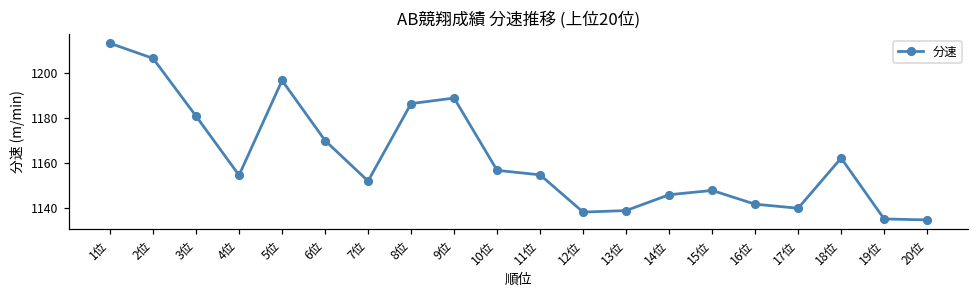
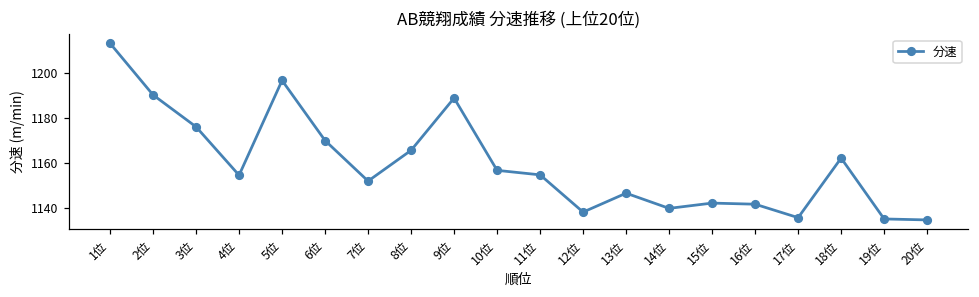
  {
    "1位": 1213,
-   "2位": 1206,
-   "3位": 1181,
+   "2位": 1190,
+   "3位": 1176,
    "4位": 1155,
    "5位": 1197,
    "6位": 1170,
    "7位": 1152,
-   "8位": 1186,
+   "8位": 1166,
    "9位": 1189,
    "10位": 1157,
    "11位": 1155,
    "12位": 1138,
-   "13位": 1139,
-   "14位": 1146,
-   "15位": 1148,
+   "13位": 1147,
+   "14位": 1140,
+   "15位": 1142,
    "16位": 1142,
-   "17位": 1140,
+   "17位": 1136,
    "18位": 1162,
    "19位": 1135,
    "20位": 1135
  }
